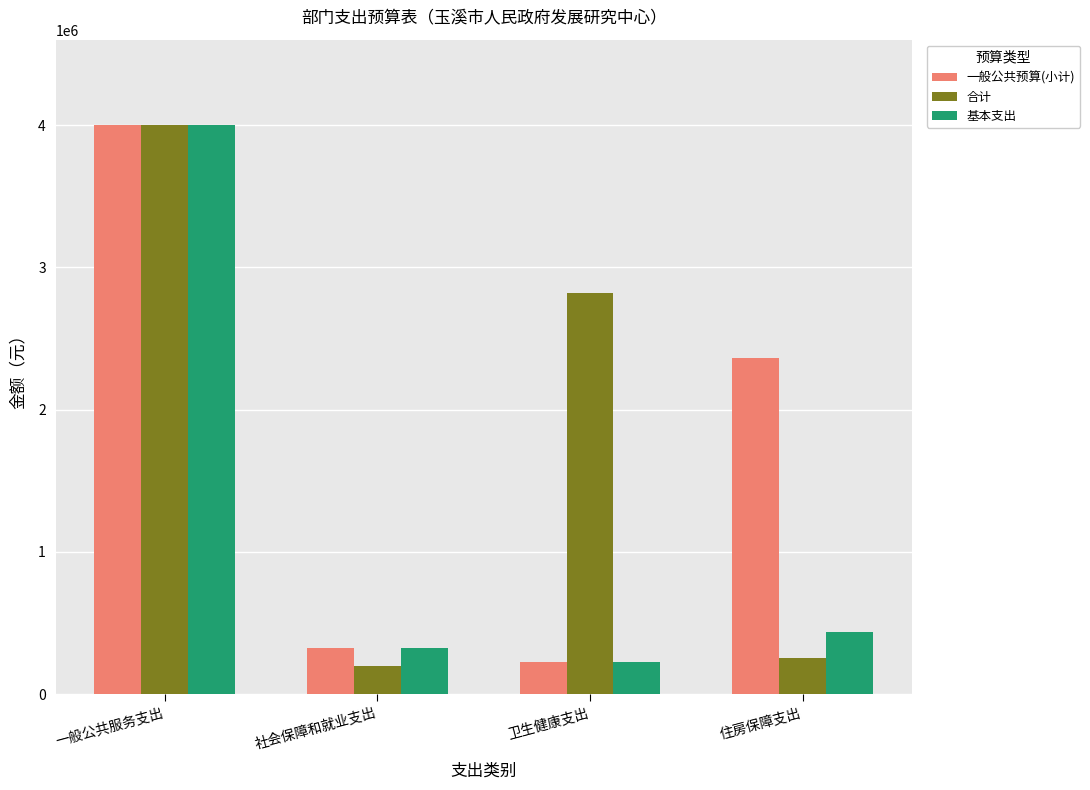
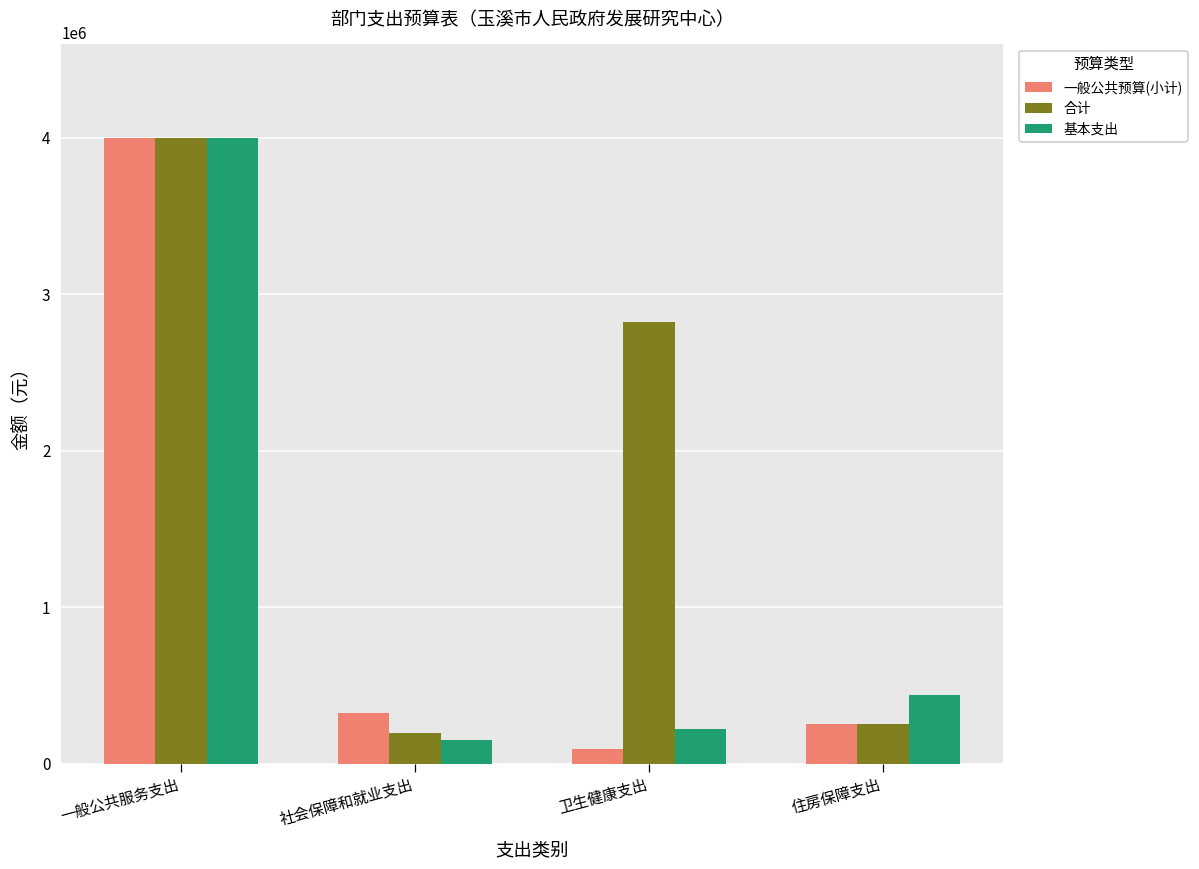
  {
    "一般公共预算(小计)": {
      "一般公共服务支出": 4000000,
      "社会保障和就业支出": 320000,
-     "卫生健康支出": 220000,
-     "住房保障支出": 2370000
+     "卫生健康支出": 90000,
+     "住房保障支出": 250000
    },
    "合计": {
      "一般公共服务支出": 4000000,
      "社会保障和就业支出": 200000,
      "卫生健康支出": 2820000,
      "住房保障支出": 250000
    },
    "基本支出": {
      "一般公共服务支出": 4000000,
-     "社会保障和就业支出": 320000,
+     "社会保障和就业支出": 150000,
      "卫生健康支出": 220000,
      "住房保障支出": 440000
    }
  }
